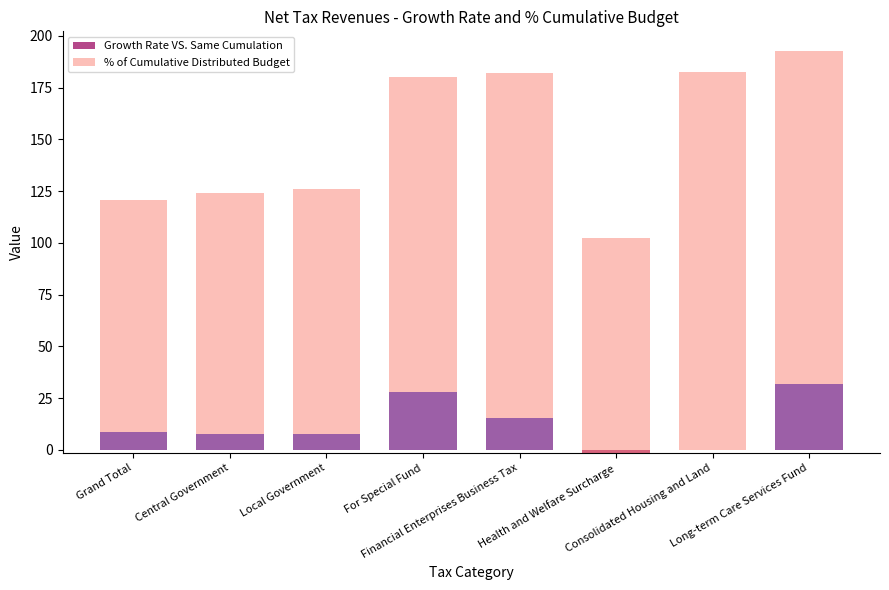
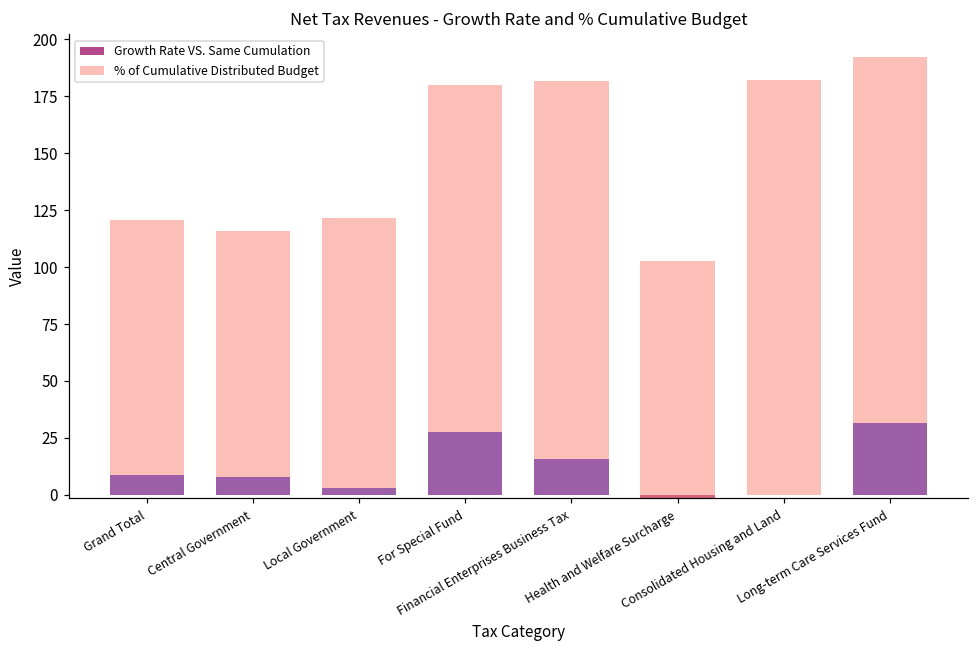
  {
    "Growth Rate VS. Same Cumulation": {
      "Grand Total": 9,
      "Central Government": 8,
-     "Local Government": 7,
+     "Local Government": 3,
      "For Special Fund": 28,
      "Financial Enterprises Business Tax": 16,
      "Health and Welfare Surcharge": -2,
      "Consolidated Housing and Land": 0,
      "Long-term Care Services Fund": 32
    },
    "% of Cumulative Distributed Budget": {
      "Grand Total": 112,
-     "Central Government": 116,
+     "Central Government": 108,
      "Local Government": 119,
      "For Special Fund": 152,
      "Financial Enterprises Business Tax": 166,
      "Health and Welfare Surcharge": 104,
      "Consolidated Housing and Land": 182,
      "Long-term Care Services Fund": 161
    }
  }
